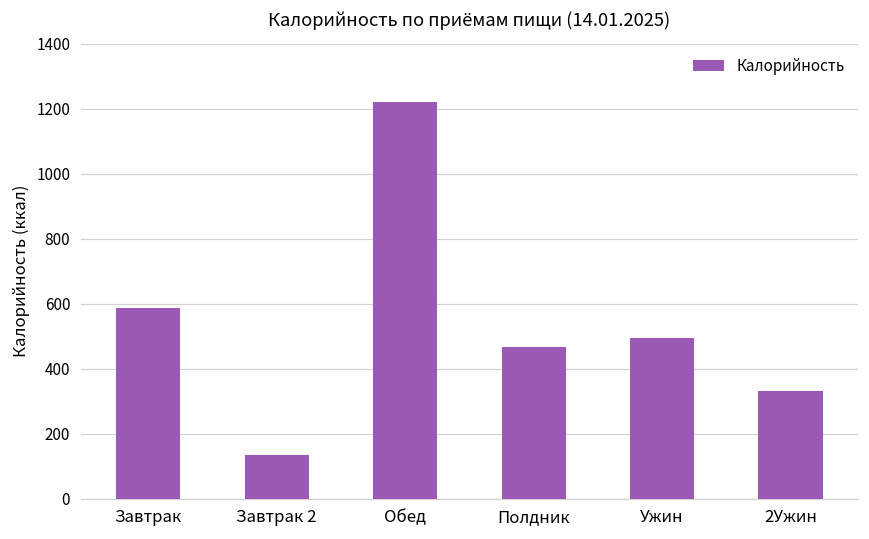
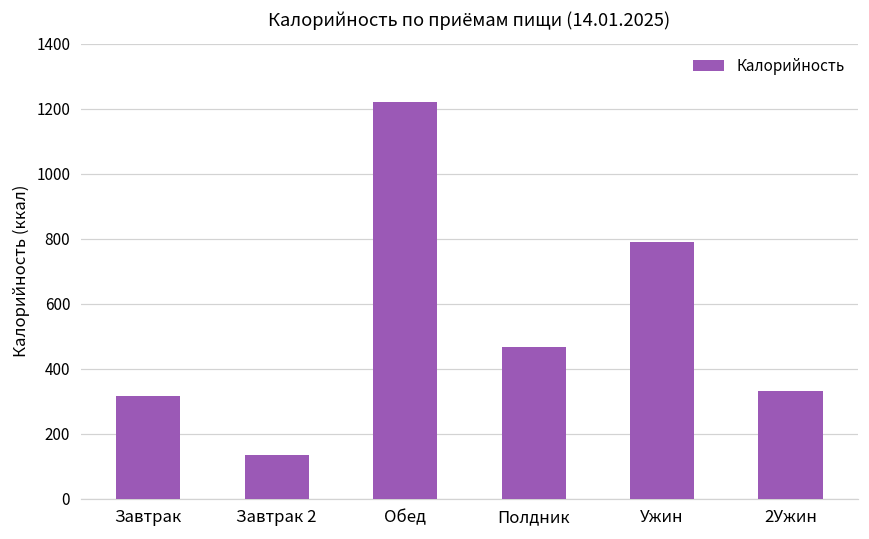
  {
-   "Завтрак": 590,
+   "Завтрак": 320,
    "Завтрак 2": 140,
    "Обед": 1220,
    "Полдник": 470,
-   "Ужин": 490,
+   "Ужин": 790,
    "2Ужин": 330
  }
